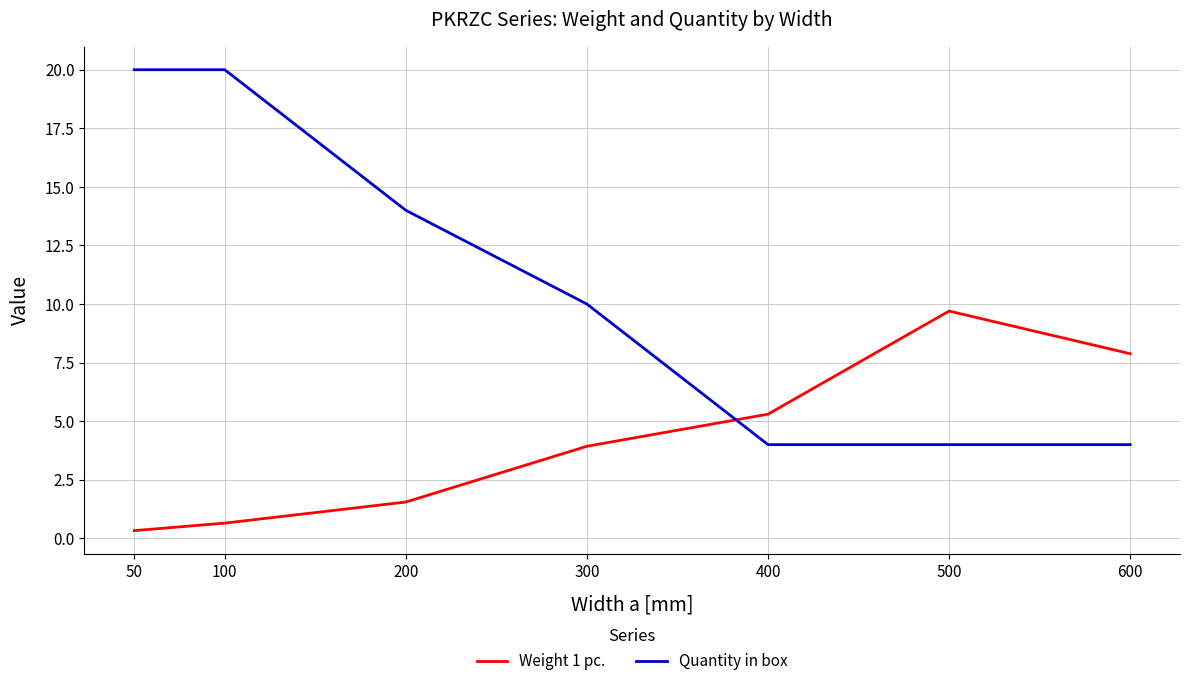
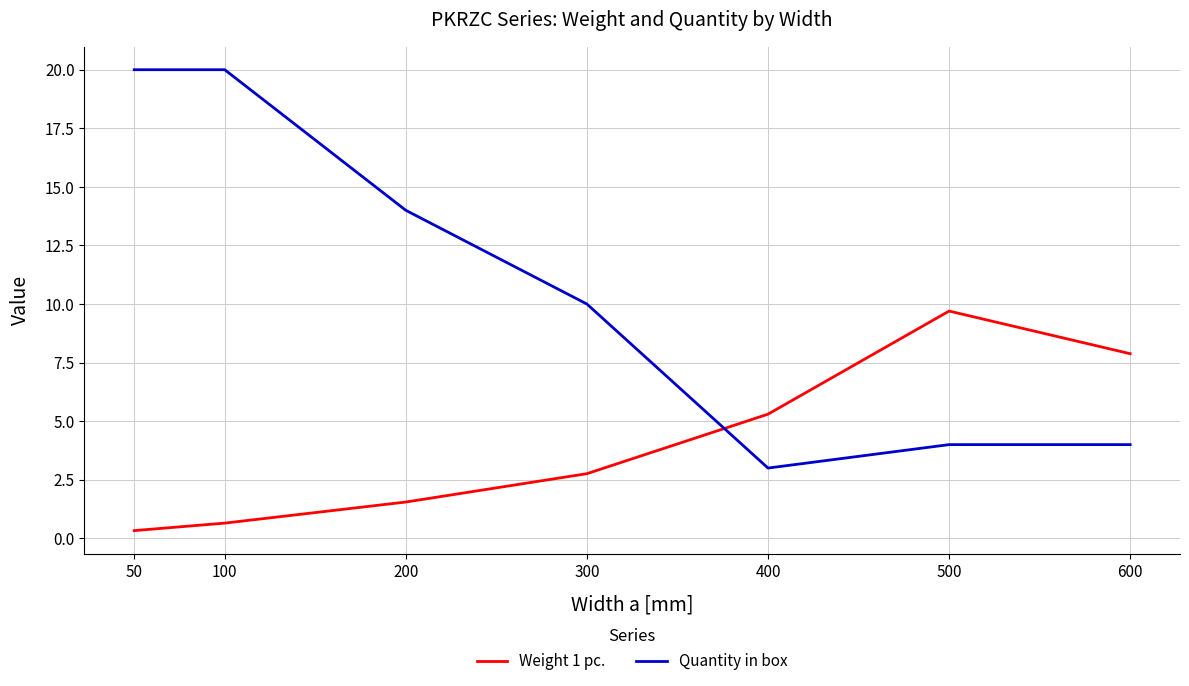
  {
    "Weight 1 pc.": {
      "50": 0.3,
      "100": 0.7,
      "200": 1.6,
-     "300": 3.9,
+     "300": 2.8,
      "400": 5.3,
      "500": 9.7,
      "600": 7.9
    },
    "Quantity in box": {
      "50": 20,
      "100": 20,
      "200": 14,
      "300": 10,
-     "400": 4,
+     "400": 3,
      "500": 4,
      "600": 4
    }
  }
